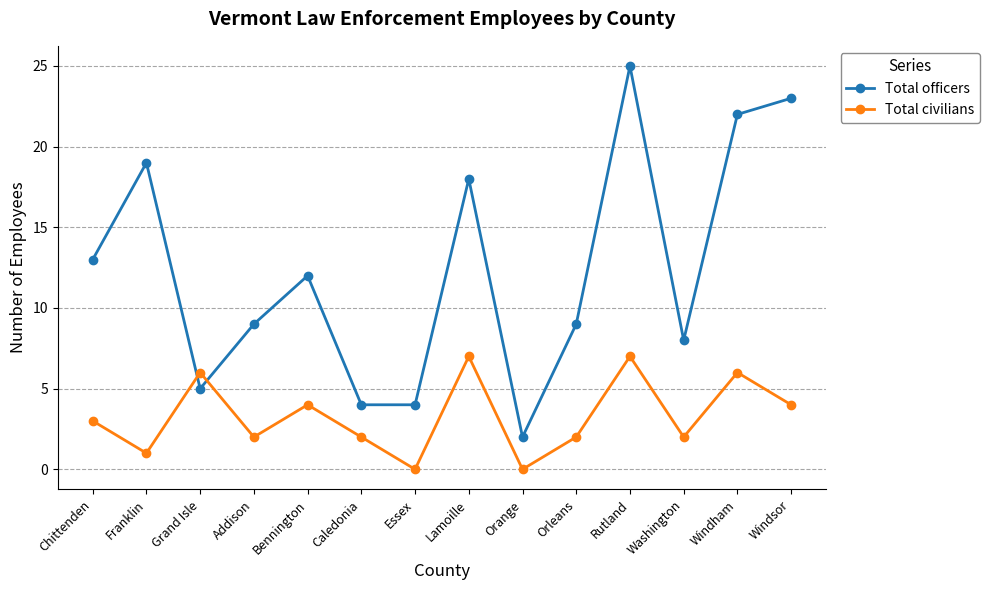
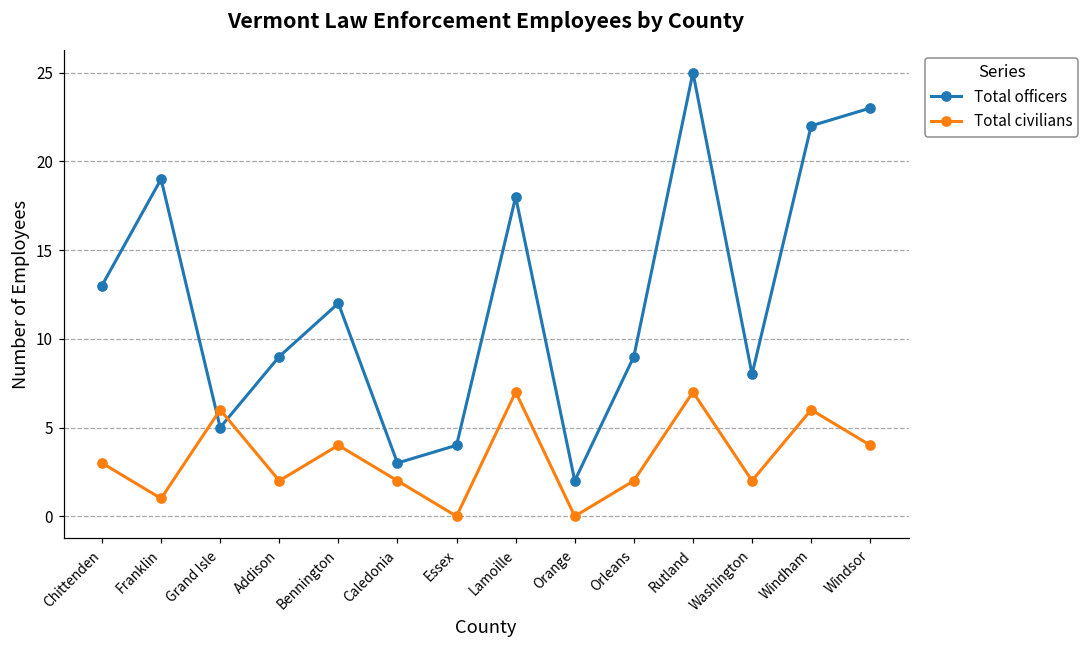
  {
    "Total officers": {
      "Chittenden": 13,
      "Franklin": 19,
      "Grand Isle": 5,
      "Addison": 9,
      "Bennington": 12,
-     "Caledonia": 4,
+     "Caledonia": 3,
      "Essex": 4,
      "Lamoille": 18,
      "Orange": 2,
      "Orleans": 9,
      "Rutland": 25,
      "Washington": 8,
      "Windham": 22,
      "Windsor": 23
    },
    "Total civilians": {
      "Chittenden": 3,
      "Franklin": 1,
      "Grand Isle": 6,
      "Addison": 2,
      "Bennington": 4,
      "Caledonia": 2,
      "Essex": 0,
      "Lamoille": 7,
      "Orange": 0,
      "Orleans": 2,
      "Rutland": 7,
      "Washington": 2,
      "Windham": 6,
      "Windsor": 4
    }
  }
